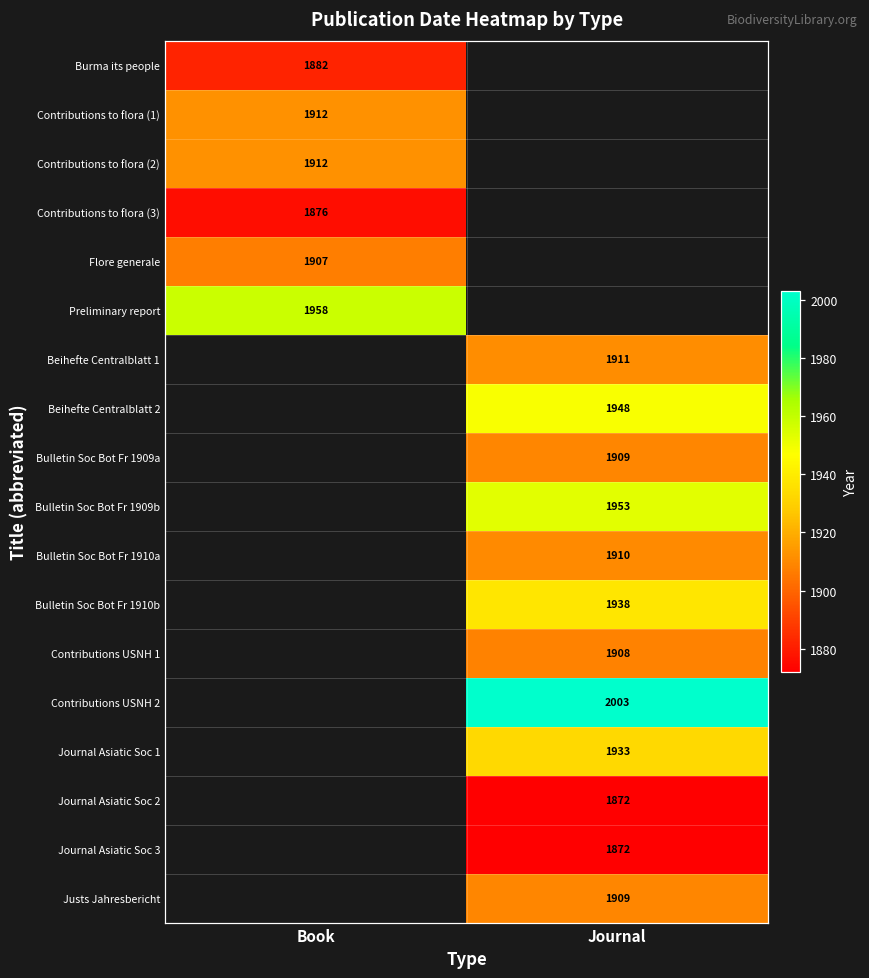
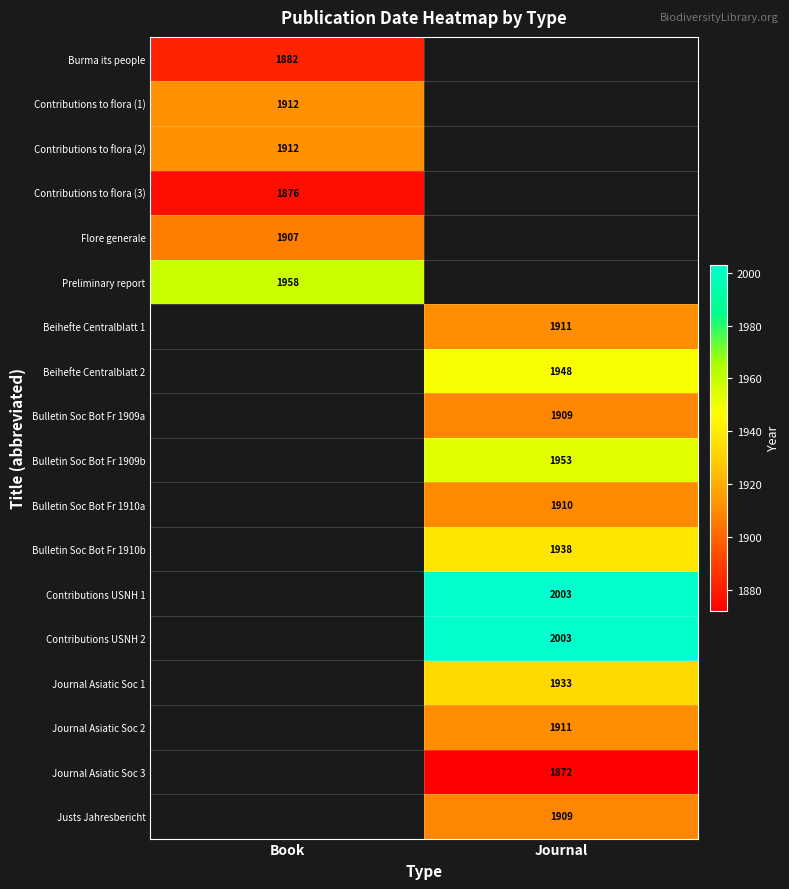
  {
    "Burma its people": {
      "Book": 1882
    },
    "Contributions to flora (1)": {
      "Book": 1912
    },
    "Contributions to flora (2)": {
      "Book": 1912
    },
    "Contributions to flora (3)": {
      "Book": 1876
    },
    "Flore generale": {
      "Book": 1907
    },
    "Preliminary report": {
      "Book": 1958
    },
    "Beihefte Centralblatt 1": {
      "Journal": 1911
    },
    "Beihefte Centralblatt 2": {
      "Journal": 1948
    },
    "Bulletin Soc Bot Fr 1909a": {
      "Journal": 1909
    },
    "Bulletin Soc Bot Fr 1909b": {
      "Journal": 1953
    },
    "Bulletin Soc Bot Fr 1910a": {
      "Journal": 1910
    },
    "Bulletin Soc Bot Fr 1910b": {
      "Journal": 1938
    },
    "Contributions USNH 1": {
-     "Journal": 1908
+     "Journal": 2003
    },
    "Contributions USNH 2": {
      "Journal": 2003
    },
    "Journal Asiatic Soc 1": {
      "Journal": 1933
    },
    "Journal Asiatic Soc 2": {
-     "Journal": 1872
+     "Journal": 1911
    },
    "Journal Asiatic Soc 3": {
      "Journal": 1872
    },
    "Justs Jahresbericht": {
      "Journal": 1909
    }
  }
